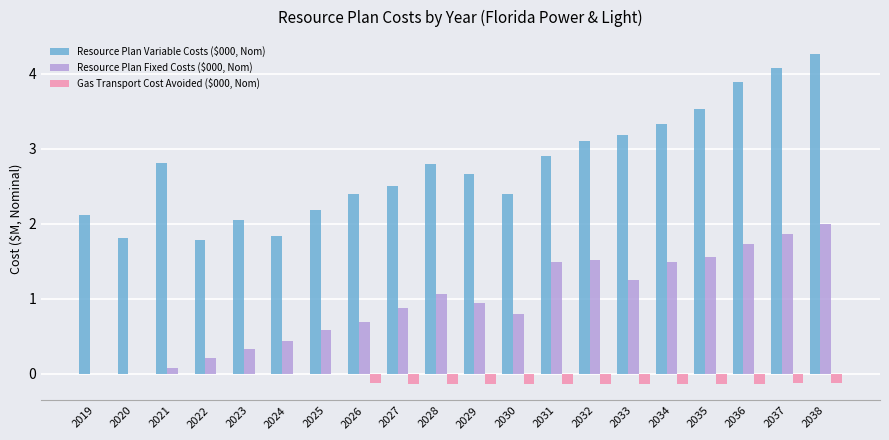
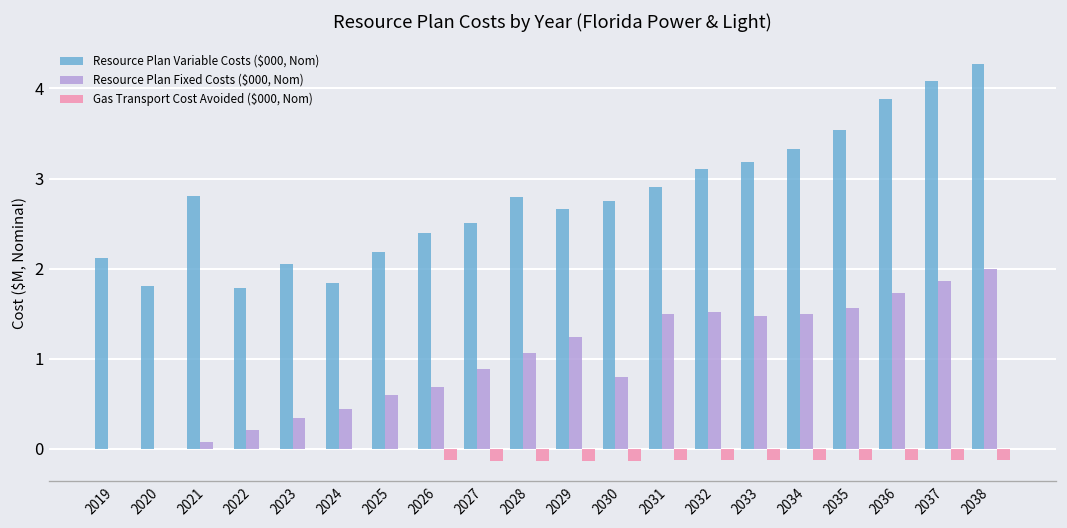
  {
    "Resource Plan Variable Costs ($000, Nom)": {
      "2019": 2.1,
      "2020": 1.8,
      "2021": 2.8,
      "2022": 1.8,
      "2023": 2.1,
      "2024": 1.8,
      "2025": 2.2,
      "2026": 2.4,
      "2027": 2.5,
      "2028": 2.8,
      "2029": 2.7,
-     "2030": 2.4,
+     "2030": 2.7,
      "2031": 2.9,
      "2032": 3.1,
      "2033": 3.2,
      "2034": 3.3,
      "2035": 3.5,
      "2036": 3.9,
      "2037": 4.1,
      "2038": 4.3
    },
    "Resource Plan Fixed Costs ($000, Nom)": {
      "2019": 0.0,
      "2021": 0.1,
      "2022": 0.2,
      "2023": 0.3,
      "2024": 0.4,
      "2025": 0.6,
      "2026": 0.7,
      "2027": 0.9,
      "2028": 1.1,
-     "2029": 0.9,
+     "2029": 1.2,
      "2030": 0.8,
      "2031": 1.5,
      "2032": 1.5,
-     "2033": 1.3,
+     "2033": 1.5,
      "2034": 1.5,
      "2035": 1.6,
      "2036": 1.7,
      "2037": 1.9,
      "2038": 2.0
    },
    "Gas Transport Cost Avoided ($000, Nom)": {
      "2019": 0.0,
      "2020": 0.0,
      "2021": 0.0,
      "2022": 0.0,
      "2023": 0.0,
      "2024": 0.0,
      "2025": 0.0,
      "2026": -0.1,
      "2027": -0.1,
      "2028": -0.1,
      "2029": -0.1,
      "2030": -0.1,
      "2031": -0.1,
      "2032": -0.1,
      "2033": -0.1,
      "2034": -0.1,
      "2035": -0.1,
      "2036": -0.1,
      "2037": -0.1,
      "2038": -0.1
    }
  }
